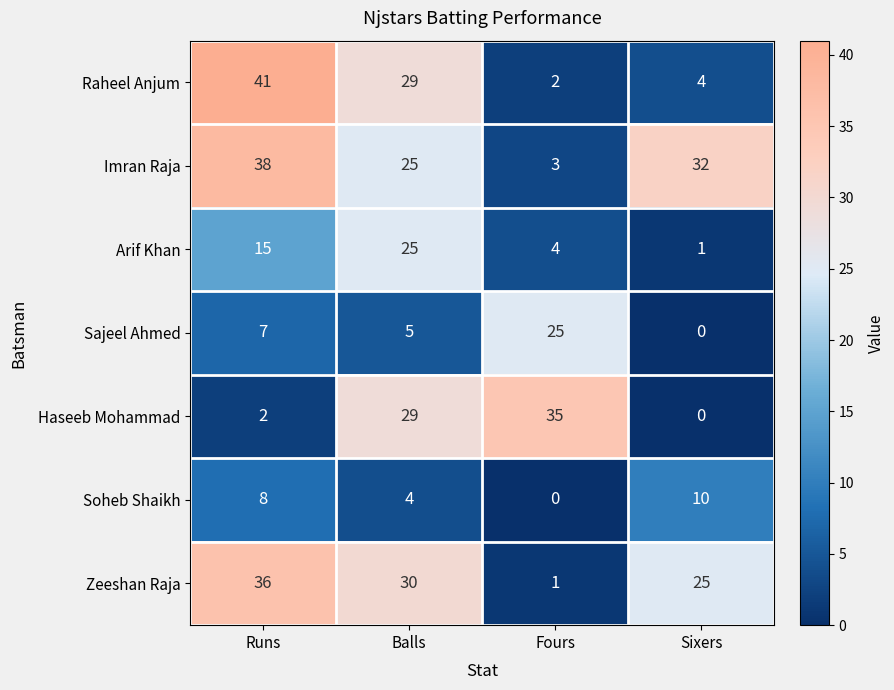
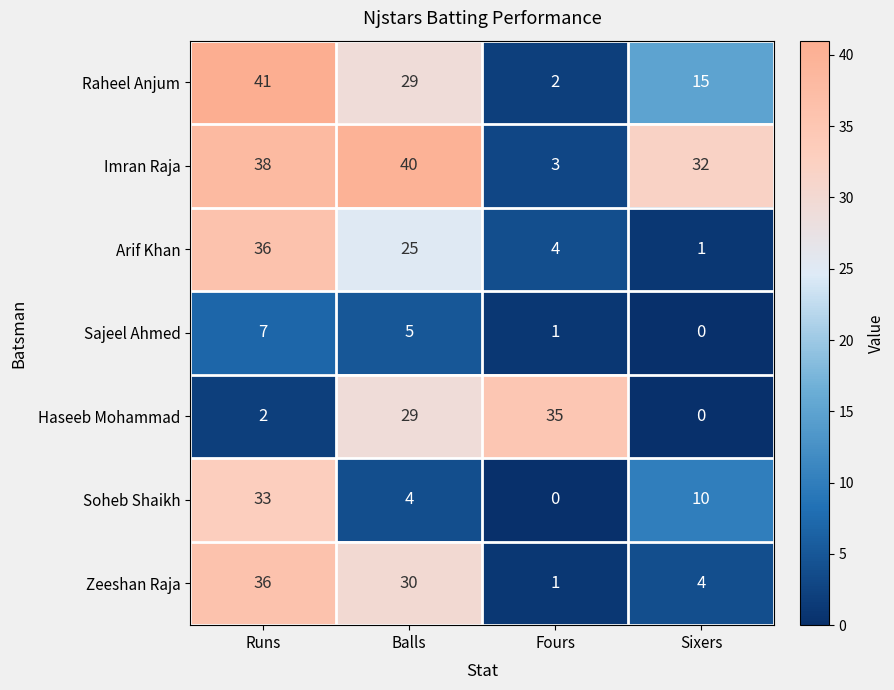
  {
    "Raheel Anjum": {
      "Runs": 41,
      "Balls": 29,
      "Fours": 2,
-     "Sixers": 4
+     "Sixers": 15
    },
    "Imran Raja": {
      "Runs": 38,
-     "Balls": 25,
+     "Balls": 40,
      "Fours": 3,
      "Sixers": 32
    },
    "Arif Khan": {
-     "Runs": 15,
+     "Runs": 36,
      "Balls": 25,
      "Fours": 4,
      "Sixers": 1
    },
    "Sajeel Ahmed": {
      "Runs": 7,
      "Balls": 5,
-     "Fours": 25,
+     "Fours": 1,
      "Sixers": 0
    },
    "Haseeb Mohammad": {
      "Runs": 2,
      "Balls": 29,
      "Fours": 35,
      "Sixers": 0
    },
    "Soheb Shaikh": {
-     "Runs": 8,
+     "Runs": 33,
      "Balls": 4,
      "Fours": 0,
      "Sixers": 10
    },
    "Zeeshan Raja": {
      "Runs": 36,
      "Balls": 30,
      "Fours": 1,
-     "Sixers": 25
+     "Sixers": 4
    }
  }
